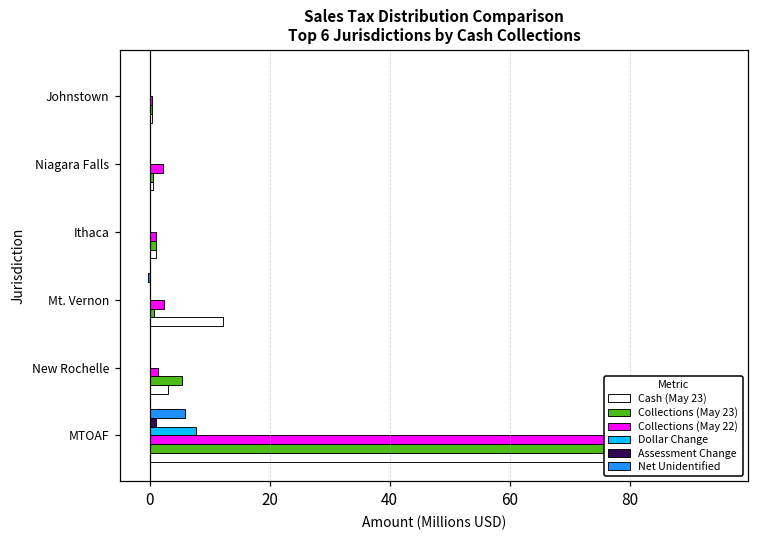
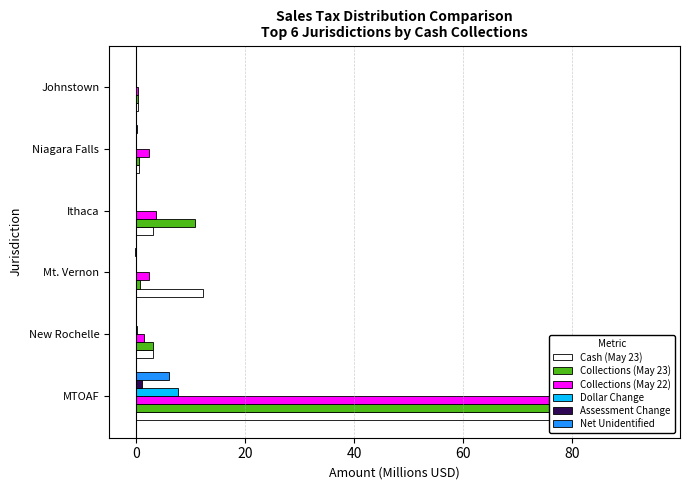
  {
    "Cash (May 23)": {
      "Niagara Falls": 1,
-     "Ithaca": 1,
+     "Ithaca": 3,
      "Mt. Vernon": 12,
      "New Rochelle": 3
    },
    "Collections (May 23)": {
      "Niagara Falls": 1,
-     "Ithaca": 1,
+     "Ithaca": 11,
      "Mt. Vernon": 1,
-     "New Rochelle": 5
+     "New Rochelle": 3
    },
    "Collections (May 22)": {
      "Niagara Falls": 2,
-     "Ithaca": 1,
+     "Ithaca": 4,
      "Mt. Vernon": 2,
      "New Rochelle": 1
    },
    "Assessment Change": {
      "MTOAF": 1
    }
  }
